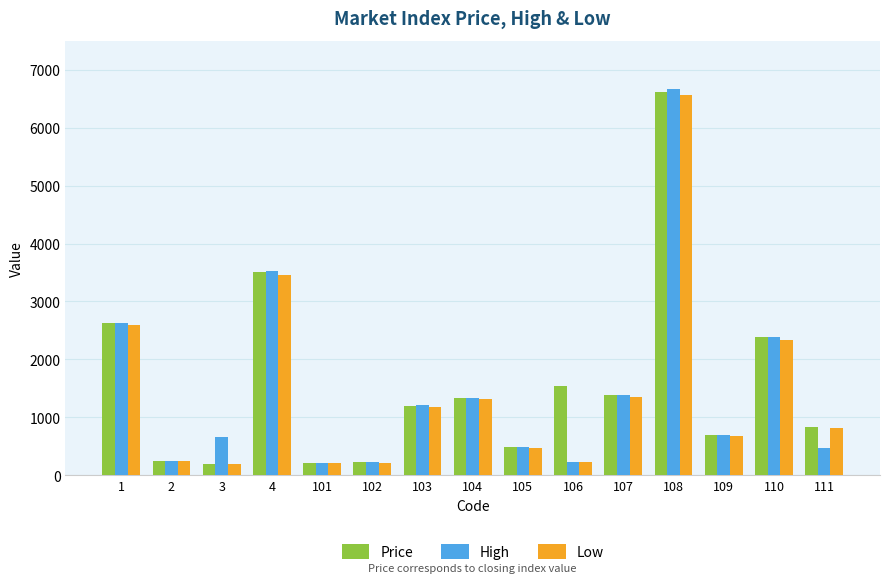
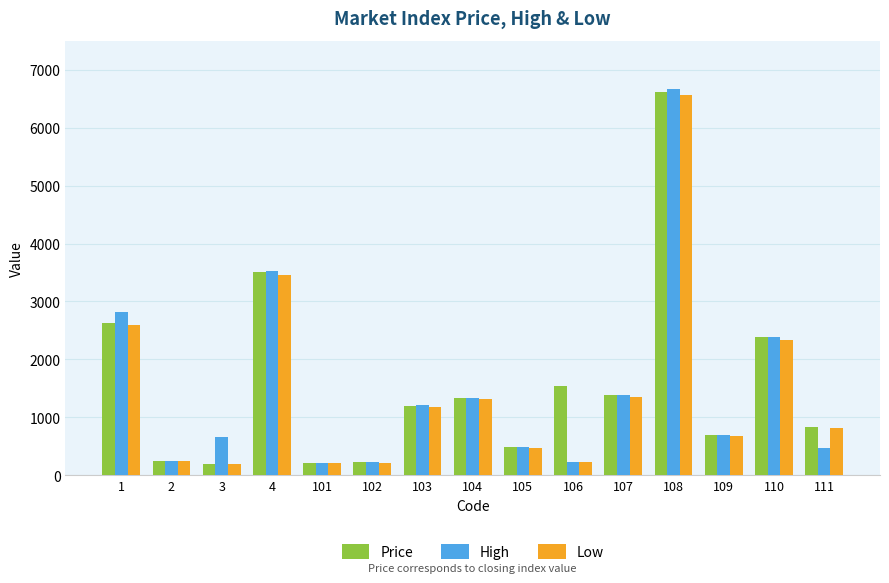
  {
    "Price": {
      "1": 2600,
      "2": 300,
      "3": 200,
      "4": 3500,
      "101": 200,
      "102": 200,
      "103": 1200,
      "104": 1300,
      "105": 500,
      "106": 1500,
      "107": 1400,
      "108": 6600,
      "109": 700,
      "110": 2400,
      "111": 800
    },
    "High": {
-     "1": 2600,
+     "1": 2800,
      "2": 300,
      "3": 700,
      "4": 3500,
      "101": 200,
      "102": 200,
      "103": 1200,
      "104": 1300,
      "105": 500,
      "106": 200,
      "107": 1400,
      "108": 6700,
      "109": 700,
      "110": 2400,
      "111": 500
    },
    "Low": {
      "1": 2600,
      "2": 300,
      "3": 200,
      "4": 3500,
      "101": 200,
      "102": 200,
      "103": 1200,
      "104": 1300,
      "105": 500,
      "106": 200,
      "107": 1400,
      "108": 6600,
      "109": 700,
      "110": 2300,
      "111": 800
    }
  }
